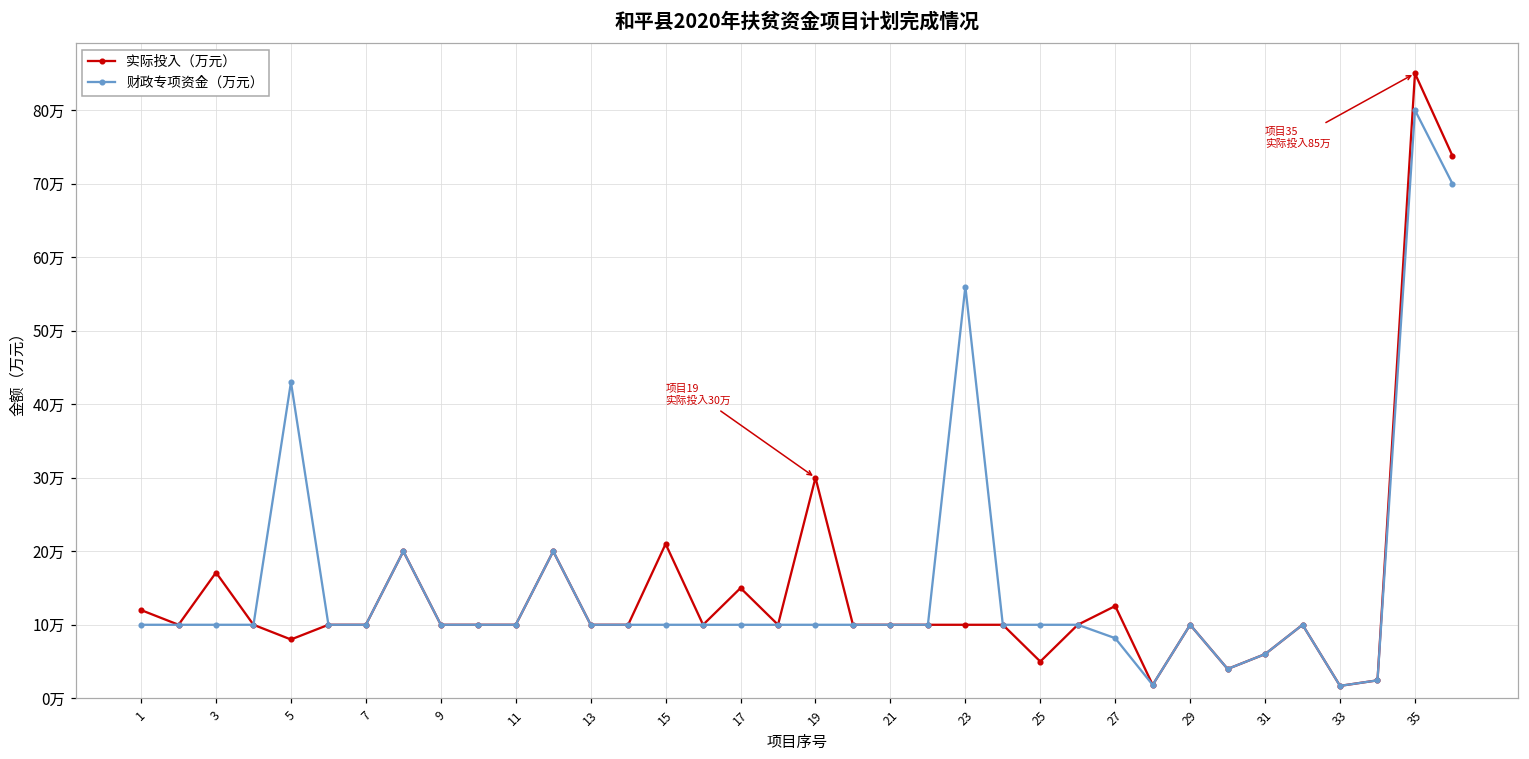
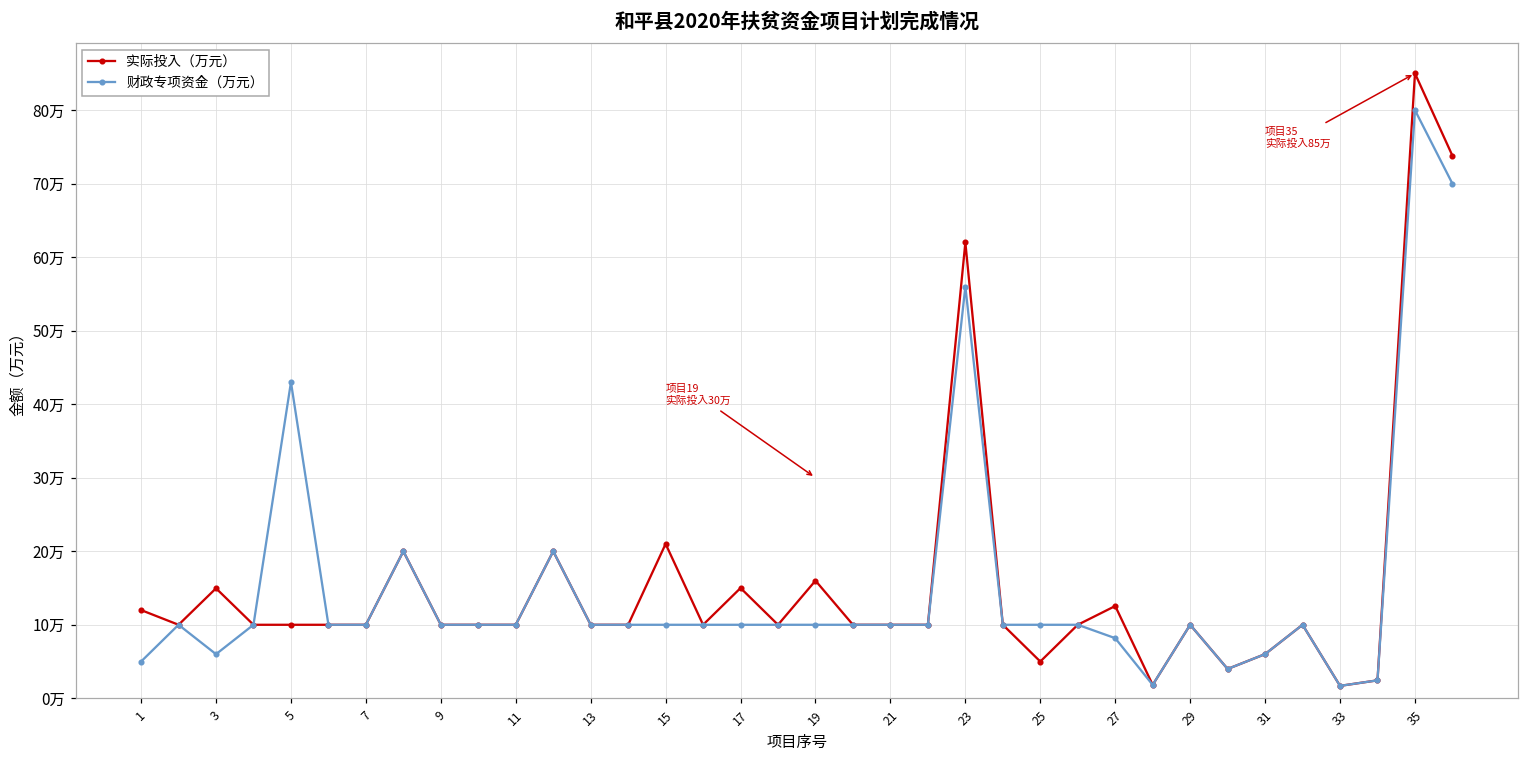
  {
    "实际投入（万元）": {
      "1": "12万",
-     "3": "17万",
-     "5": "8万",
+     "3": "15万",
+     "5": "10万",
      "15": "21万",
      "17": "15万",
-     "19": "30万",
-     "23": "10万",
+     "19": "16万",
+     "23": "62万",
      "25": "5万",
      "27": "13万",
      "35": "85万"
    },
    "财政专项资金（万元）": {
-     "1": "10万",
-     "3": "10万",
+     "1": "5万",
+     "3": "6万",
      "5": "43万",
      "15": "10万",
      "17": "10万",
      "19": "10万",
      "23": "56万",
      "25": "10万",
      "27": "8万",
      "35": "80万"
    }
  }
